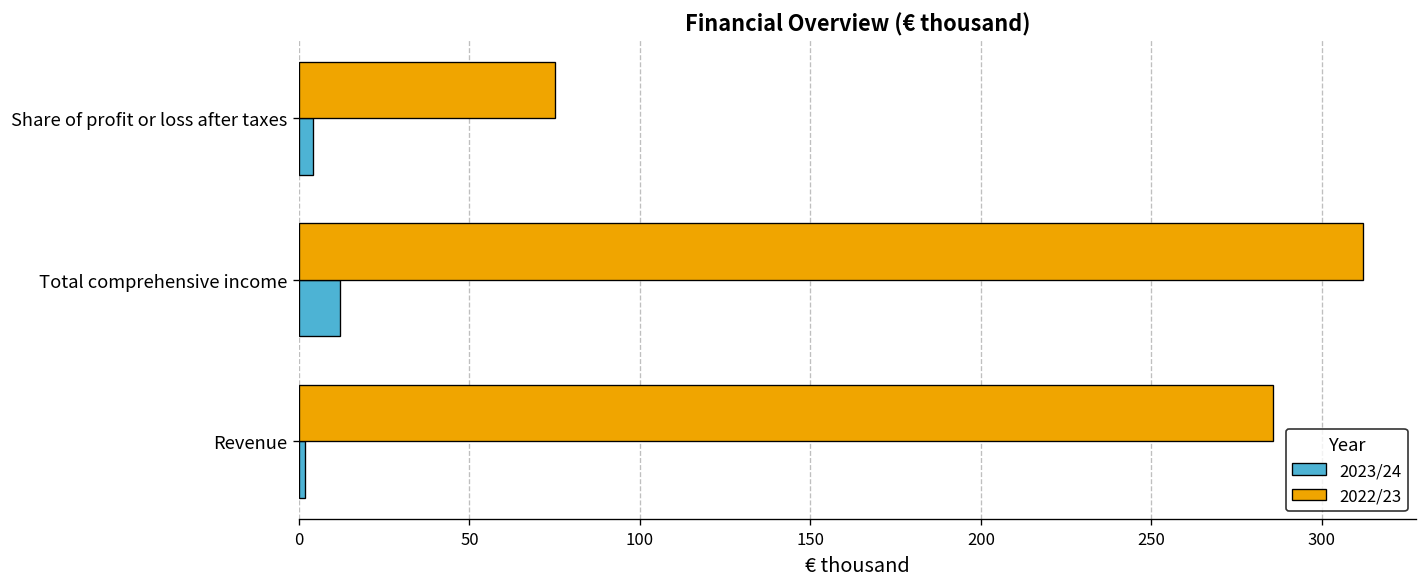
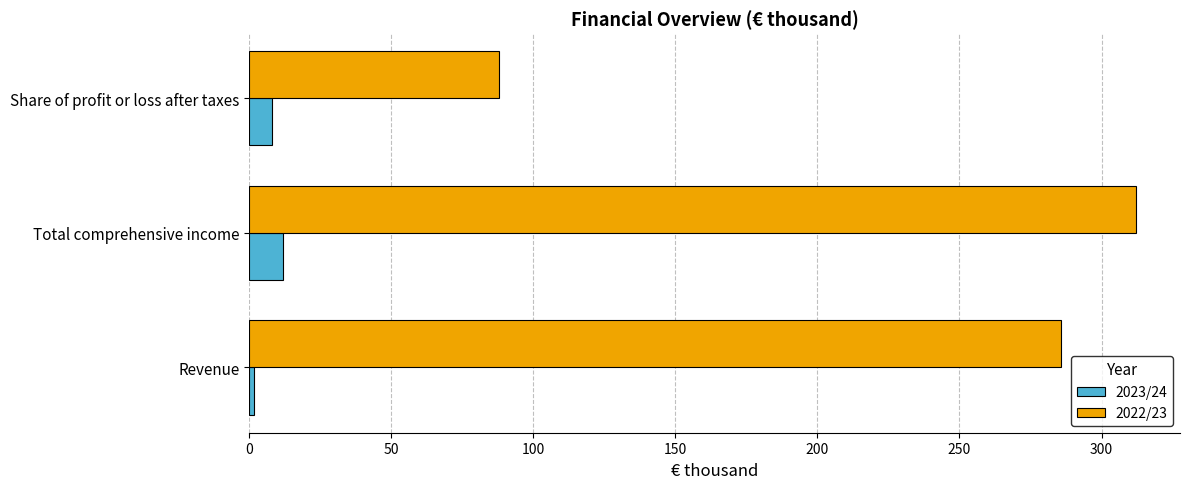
  {
    "2023/24": {
-     "Share of profit or loss after taxes": 4,
+     "Share of profit or loss after taxes": 8,
      "Total comprehensive income": 12,
      "Revenue": 2
    },
    "2022/23": {
-     "Share of profit or loss after taxes": 75,
+     "Share of profit or loss after taxes": 88,
      "Total comprehensive income": 312,
      "Revenue": 286
    }
  }
